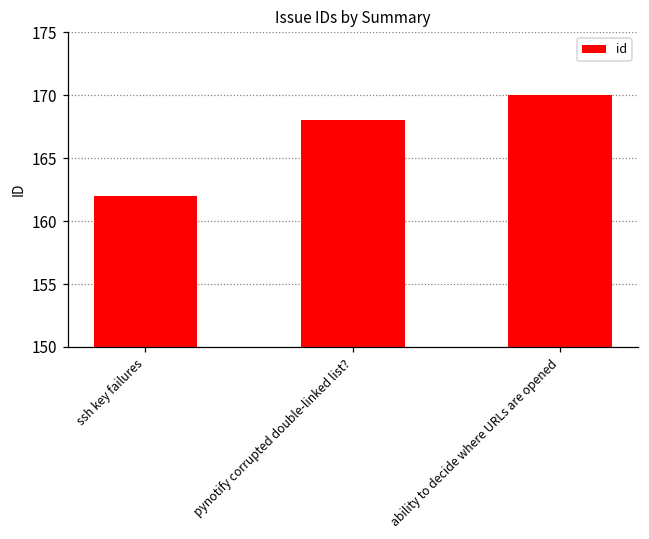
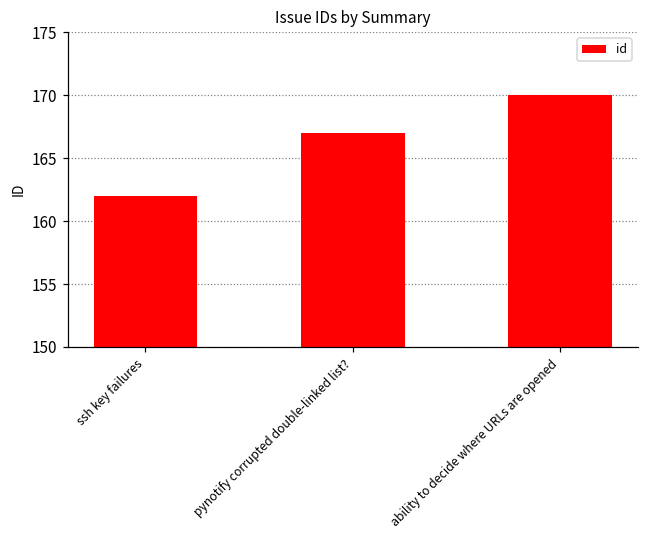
  {
    "ssh key failures": 162,
-   "pynotify corrupted double-linked list?": 168,
+   "pynotify corrupted double-linked list?": 167,
    "ability to decide where URLs are opened": 170
  }
